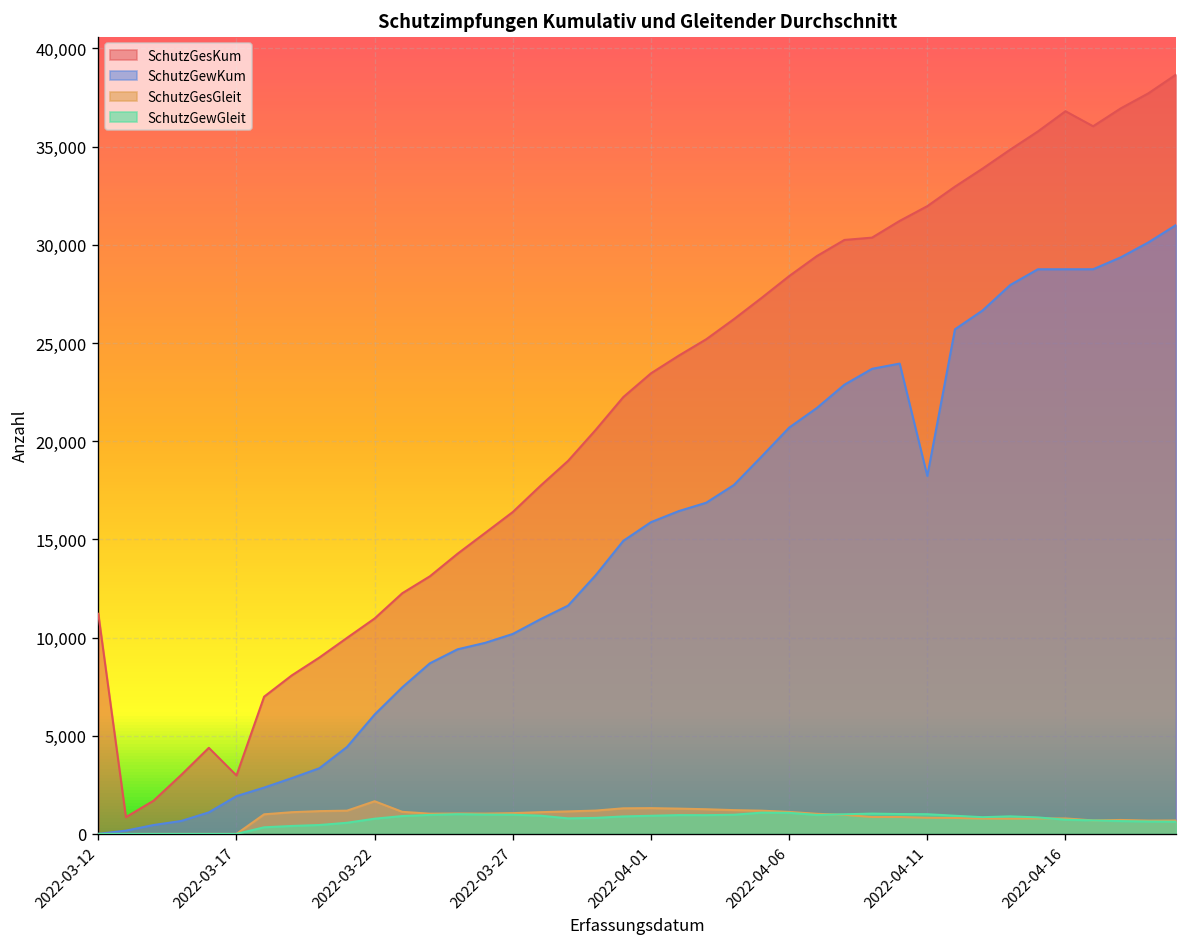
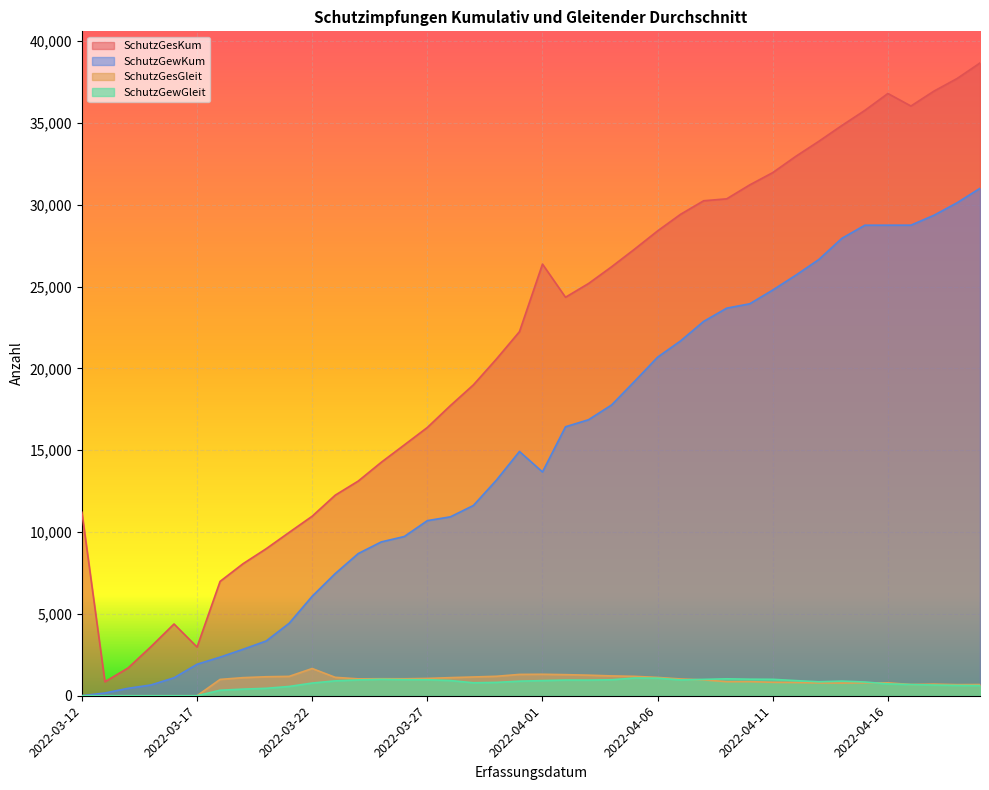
  {
    "SchutzGesKum": {
      "2022-03-12": "11,200",
      "2022-03-17": "3,000",
      "2022-03-22": "11,000",
      "2022-03-27": "16,400",
-     "2022-04-01": "23,500",
+     "2022-04-01": "26,400",
      "2022-04-06": "28,400",
      "2022-04-11": "32,000",
      "2022-04-16": "36,800"
    },
    "SchutzGewKum": {
      "2022-03-17": "1,900",
      "2022-03-22": "6,100",
-     "2022-03-27": "10,200",
-     "2022-04-01": "15,900",
+     "2022-03-27": "10,700",
+     "2022-04-01": "13,700",
      "2022-04-06": "20,700",
-     "2022-04-11": "18,200",
+     "2022-04-11": "24,800",
      "2022-04-16": "28,800"
    },
    "SchutzGesGleit": {
      "2022-03-22": "1,700",
      "2022-04-01": "1,300",
      "2022-04-11": "800"
    },
    "SchutzGewGleit": {
      "2022-03-22": "800",
      "2022-04-01": "900",
      "2022-04-11": "1,000"
    }
  }
